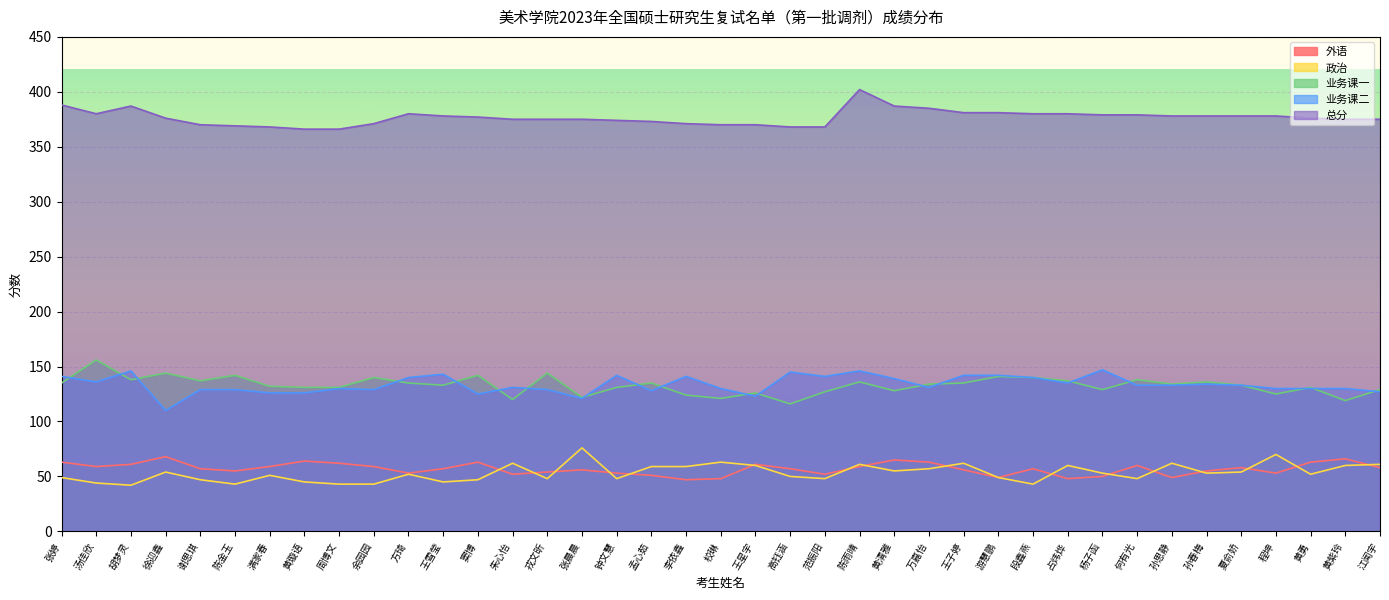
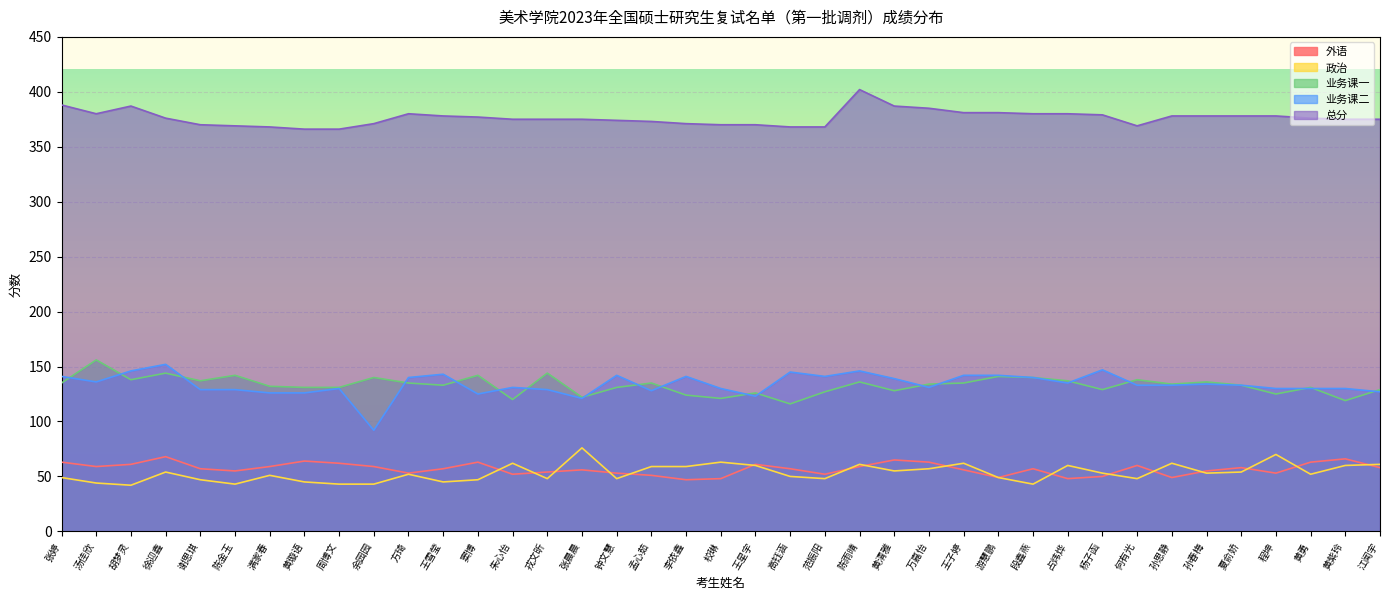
  {
    "外语": {
      "张婷": 63,
      "汤佳欣": 59,
      "胡梦灵": 61,
      "徐迎鑫": 68,
      "谢思琪": 57,
      "陈金玉": 55,
      "满家春": 59,
      "黄璇语": 64,
      "周博文": 62,
      "余园园": 59,
      "王雪莹": 57,
      "窦博": 63,
      "朱心怡": 52,
      "戎文昕": 54,
      "张晨晨": 56,
      "钟文慧": 53,
      "孟心茹": 51,
      "李依鑫": 47,
      "校琳": 48,
      "高钰涵": 57,
      "范振阳": 52,
      "黄清雅": 65,
      "万嘉怡": 63,
      "王子婷": 56,
      "段鑫燕": 57,
      "占炜烨": 48,
      "杨子函": 50,
      "何有光": 60,
      "孙思静": 49,
      "夏俞娇": 58,
      "程坤": 53,
      "黄勇": 63,
      "黄紫玲": 66,
      "江闻宇": 58
    },
    "政治": {
      "张婷": 49,
      "汤佳欣": 44,
      "胡梦灵": 42,
      "徐迎鑫": 54,
      "谢思琪": 47,
      "陈金玉": 43,
      "满家春": 51,
      "黄璇语": 45,
      "周博文": 43,
      "余园园": 43,
      "王雪莹": 45,
      "窦博": 47,
      "朱心怡": 62,
      "戎文昕": 48,
      "张晨晨": 76,
      "钟文慧": 48,
      "孟心茹": 59,
      "李依鑫": 59,
      "校琳": 63,
      "高钰涵": 50,
      "范振阳": 48,
      "黄清雅": 55,
      "万嘉怡": 57,
      "王子婷": 62,
      "段鑫燕": 43,
      "占炜烨": 60,
      "杨子函": 53,
      "何有光": 48,
      "孙思静": 62,
      "夏俞娇": 54,
      "程坤": 70,
      "黄勇": 52,
      "黄紫玲": 60,
      "江闻宇": 61
    },
    "业务课一": {
      "张婷": 135,
      "汤佳欣": 156,
      "胡梦灵": 138,
      "徐迎鑫": 144,
      "谢思琪": 137,
      "陈金玉": 142,
      "满家春": 132,
      "黄璇语": 131,
      "余园园": 140,
      "方琦": 135,
      "王雪莹": 133,
      "窦博": 142,
      "朱心怡": 120,
      "戎文昕": 144,
      "钟文慧": 131,
      "孟心茹": 135,
      "李依鑫": 124,
      "校琳": 121,
      "王星宇": 126,
      "高钰涵": 116,
      "范振阳": 127,
      "陈雨晴": 136,
      "黄清雅": 128,
      "万嘉怡": 134,
      "王子婷": 135,
      "杨子函": 129,
      "何有光": 138,
      "程坤": 125,
      "黄紫玲": 119
    },
    "业务课二": {
      "张婷": 141,
      "汤佳欣": 136,
      "胡梦灵": 146,
-     "徐迎鑫": 110,
+     "徐迎鑫": 152,
      "谢思琪": 129,
      "陈金玉": 129,
      "满家春": 126,
      "黄璇语": 126,
-     "余园园": 129,
+     "余园园": 92,
      "方琦": 140,
      "王雪莹": 143,
      "窦博": 125,
      "朱心怡": 131,
      "戎文昕": 129,
      "钟文慧": 142,
      "孟心茹": 128,
      "李依鑫": 141,
      "校琳": 130,
      "王星宇": 123,
      "高钰涵": 145,
      "范振阳": 141,
      "陈雨晴": 146,
      "黄清雅": 139,
      "万嘉怡": 131,
      "王子婷": 142,
      "杨子函": 147,
      "何有光": 133,
      "程坤": 130,
      "黄紫玲": 130
    },
    "总分": {
      "张婷": 388,
      "汤佳欣": 380,
      "胡梦灵": 387,
      "徐迎鑫": 376,
      "谢思琪": 370,
      "陈金玉": 369,
      "满家春": 368,
      "黄璇语": 366,
      "周博文": 366,
      "余园园": 371,
      "方琦": 380,
      "王雪莹": 378,
      "窦博": 377,
      "朱心怡": 375,
      "戎文昕": 375,
      "张晨晨": 375,
      "钟文慧": 374,
      "孟心茹": 373,
      "李依鑫": 371,
      "校琳": 370,
      "王星宇": 370,
      "高钰涵": 368,
      "范振阳": 368,
      "陈雨晴": 402,
      "黄清雅": 387,
      "万嘉怡": 385,
      "王子婷": 381,
      "游慧鹏": 381,
      "段鑫燕": 380,
      "占炜烨": 380,
      "杨子函": 379,
-     "何有光": 379,
+     "何有光": 369,
      "孙思静": 378,
      "孙春梅": 378,
      "夏俞娇": 378,
      "程坤": 378,
      "江闻宇": 375
    }
  }
